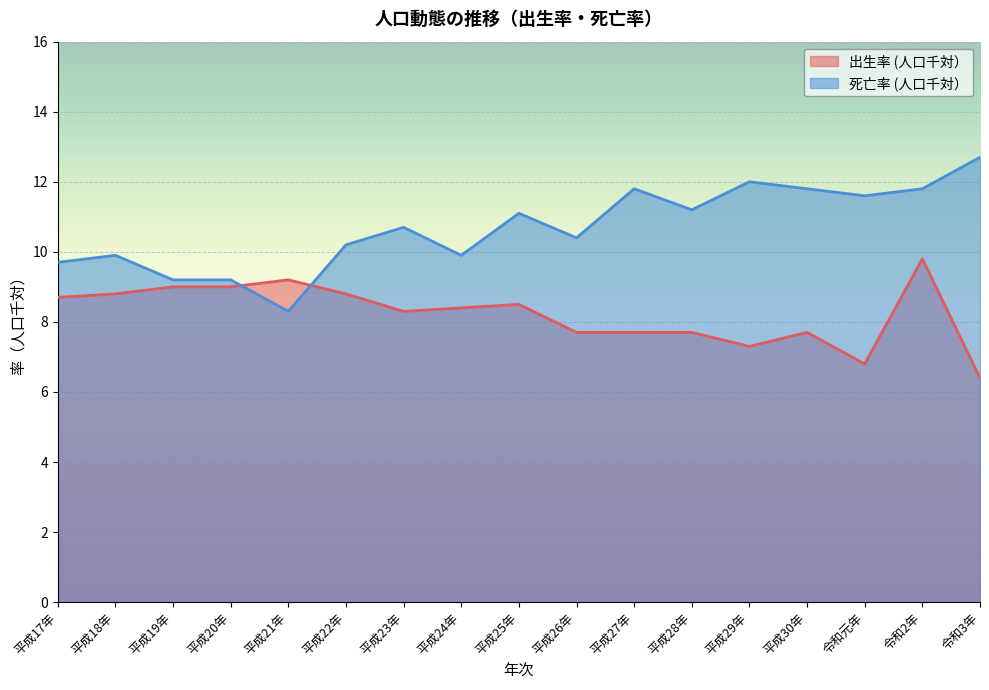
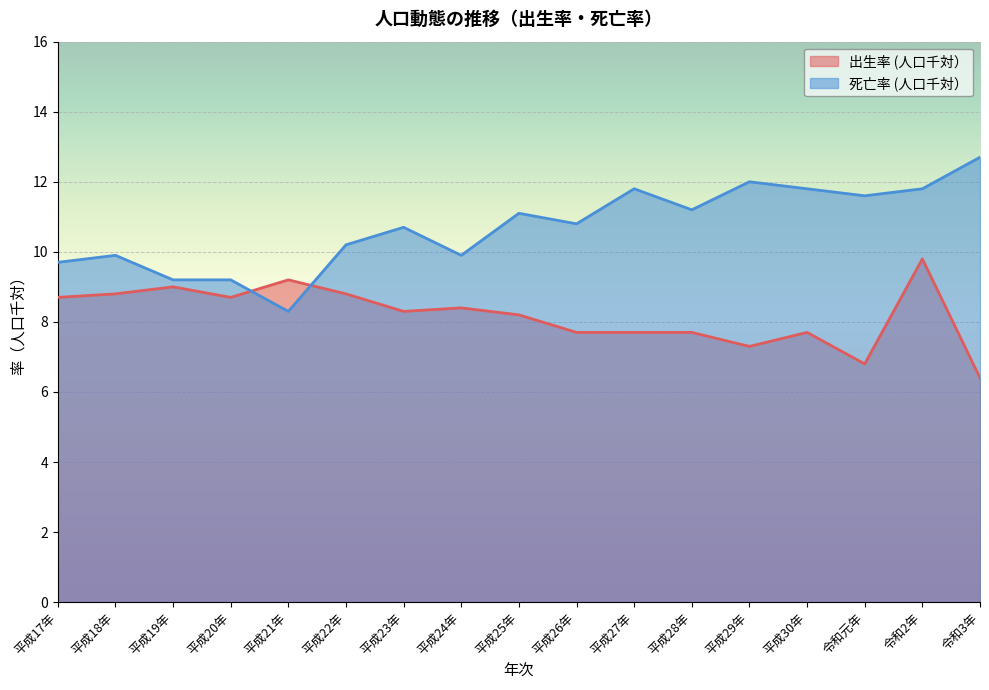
  {
    "出生率 (人口千対）": {
      "平成17年": 8.7,
      "平成18年": 8.8,
      "平成19年": 9.0,
-     "平成20年": 9.0,
+     "平成20年": 8.7,
      "平成21年": 9.2,
      "平成22年": 8.8,
      "平成23年": 8.3,
      "平成24年": 8.4,
-     "平成25年": 8.5,
+     "平成25年": 8.2,
      "平成26年": 7.7,
      "平成27年": 7.7,
      "平成28年": 7.7,
      "平成29年": 7.3,
      "平成30年": 7.7,
      "令和元年": 6.8,
      "令和2年": 9.8,
      "令和3年": 6.4
    },
    "死亡率 (人口千対）": {
      "平成17年": 9.7,
      "平成18年": 9.9,
      "平成19年": 9.2,
      "平成20年": 9.2,
      "平成21年": 8.3,
      "平成22年": 10.2,
      "平成23年": 10.7,
      "平成24年": 9.9,
      "平成25年": 11.1,
-     "平成26年": 10.4,
+     "平成26年": 10.8,
      "平成27年": 11.8,
      "平成28年": 11.2,
      "平成29年": 12.0,
      "平成30年": 11.8,
      "令和元年": 11.6,
      "令和2年": 11.8,
      "令和3年": 12.7
    }
  }
